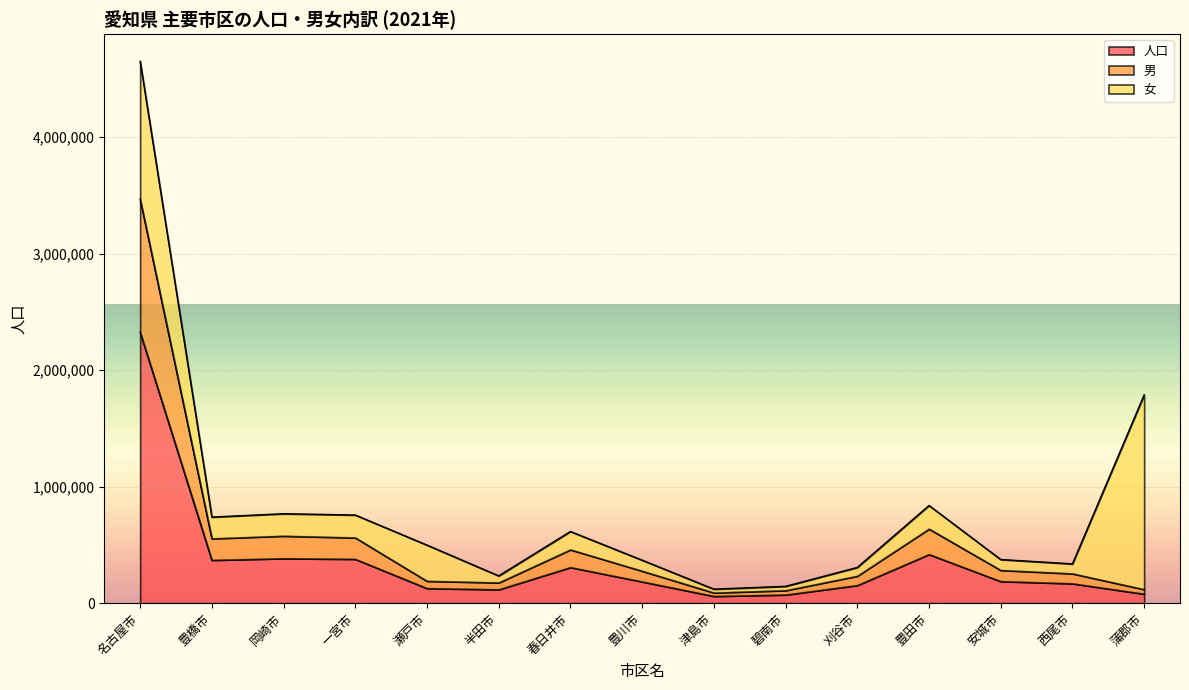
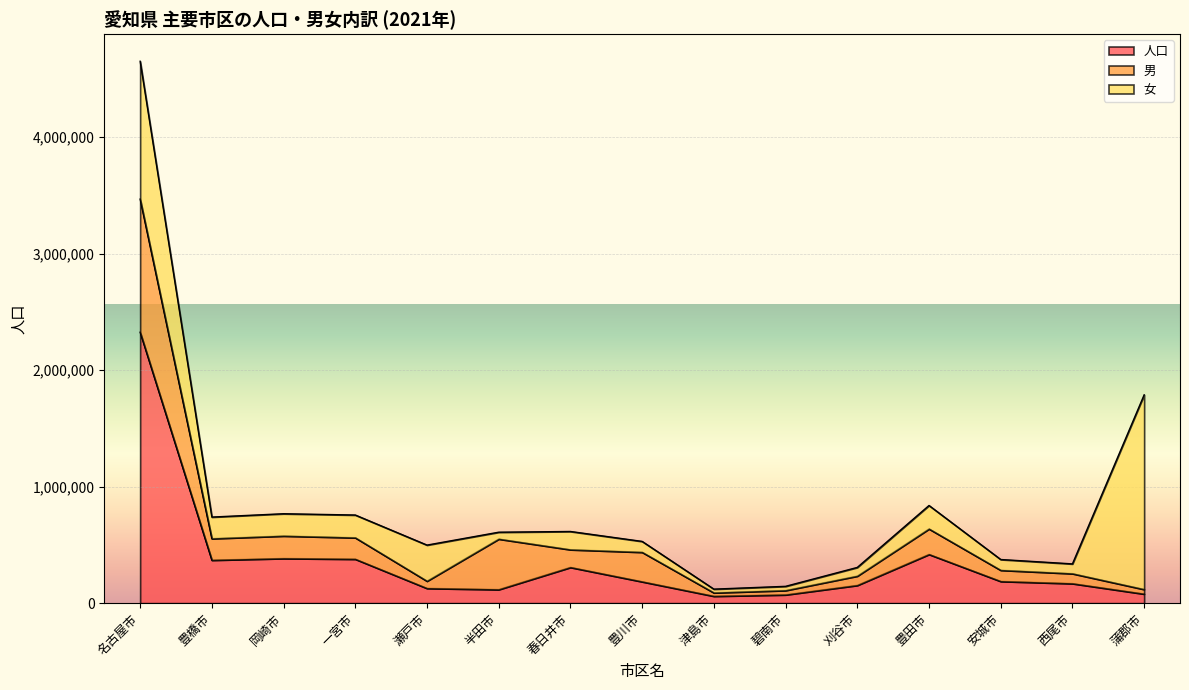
  {
    "人口": {
      "名古屋市": "2,330,000",
      "豊橋市": "370,000",
      "岡崎市": "380,000",
      "一宮市": "380,000",
      "瀬戸市": "130,000",
      "半田市": "120,000",
      "春日井市": "310,000",
      "豊川市": "180,000",
      "津島市": "60,000",
      "碧南市": "70,000",
      "刈谷市": "150,000",
      "豊田市": "420,000",
      "安城市": "190,000",
      "西尾市": "170,000",
      "蒲郡市": "80,000"
    },
    "男": {
      "名古屋市": "1,140,000",
      "豊橋市": "180,000",
      "岡崎市": "190,000",
      "一宮市": "180,000",
      "瀬戸市": "60,000",
-     "半田市": "60,000",
+     "半田市": "430,000",
      "春日井市": "150,000",
-     "豊川市": "90,000",
+     "豊川市": "250,000",
      "津島市": "30,000",
      "碧南市": "40,000",
      "刈谷市": "80,000",
      "豊田市": "220,000",
      "安城市": "100,000",
      "西尾市": "90,000",
      "蒲郡市": "40,000"
    },
    "女": {
      "名古屋市": "1,180,000",
      "豊橋市": "180,000",
      "岡崎市": "190,000",
      "一宮市": "190,000",
      "瀬戸市": "310,000",
      "半田市": "60,000",
      "春日井市": "160,000",
      "豊川市": "90,000",
      "津島市": "30,000",
      "碧南市": "40,000",
      "刈谷市": "70,000",
      "豊田市": "200,000",
      "安城市": "90,000",
      "西尾市": "80,000",
      "蒲郡市": "1,670,000"
    }
  }
